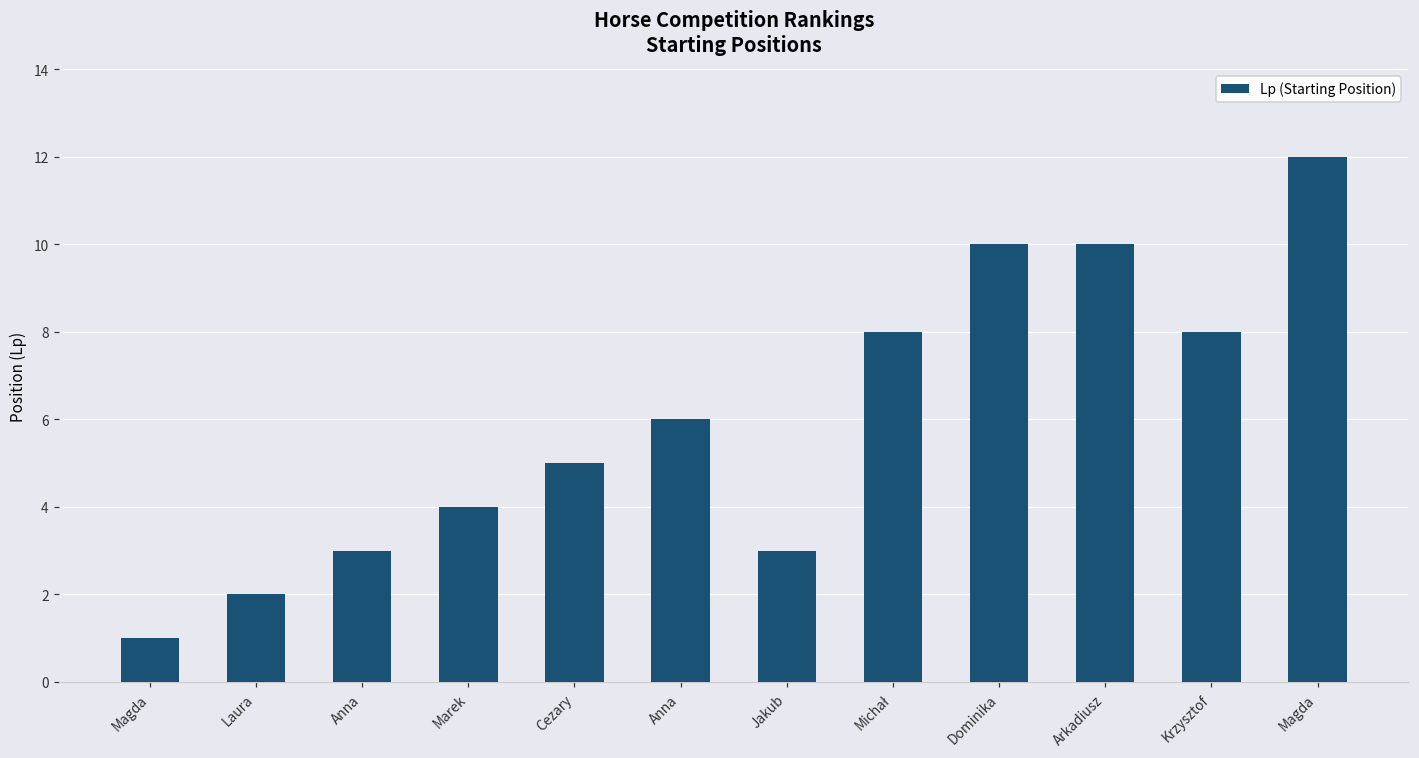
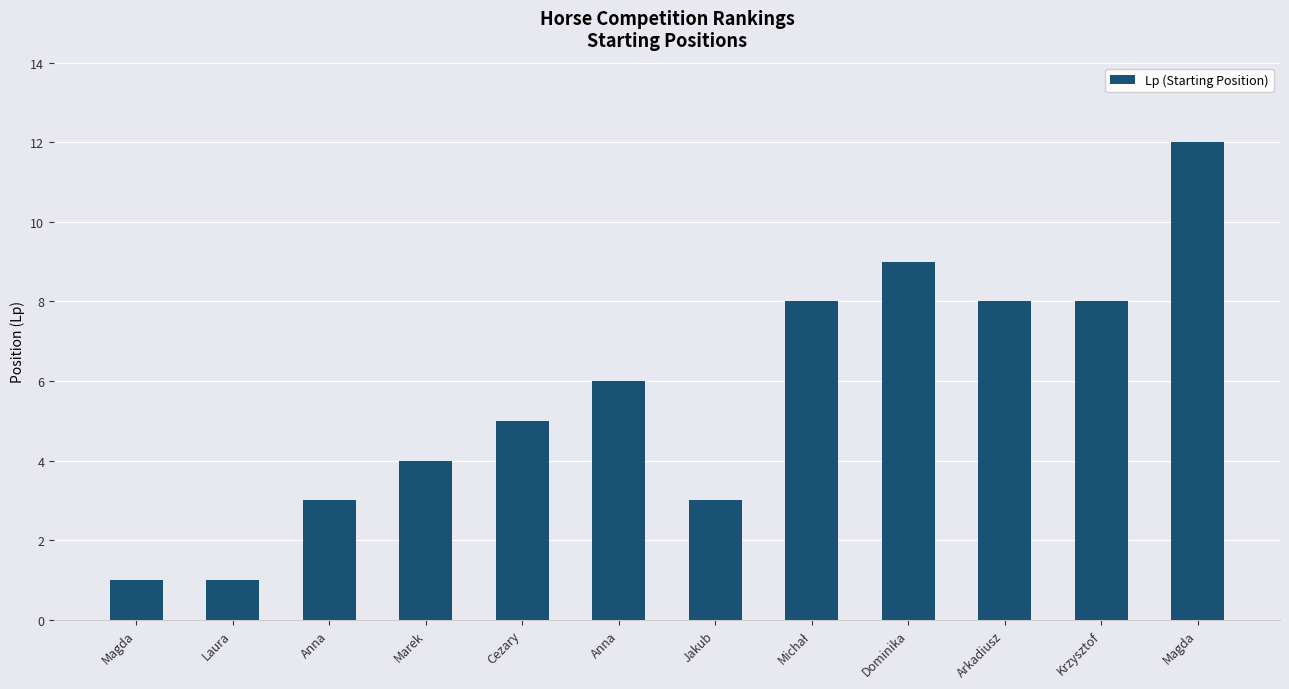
  {
-   "Laura": 2,
+   "Laura": 1,
    "Marek": 4,
    "Cezary": 5,
    "Jakub": 3,
    "Michał": 8,
-   "Dominika": 10,
-   "Arkadiusz": 10,
+   "Dominika": 9,
+   "Arkadiusz": 8,
    "Krzysztof": 8
  }
